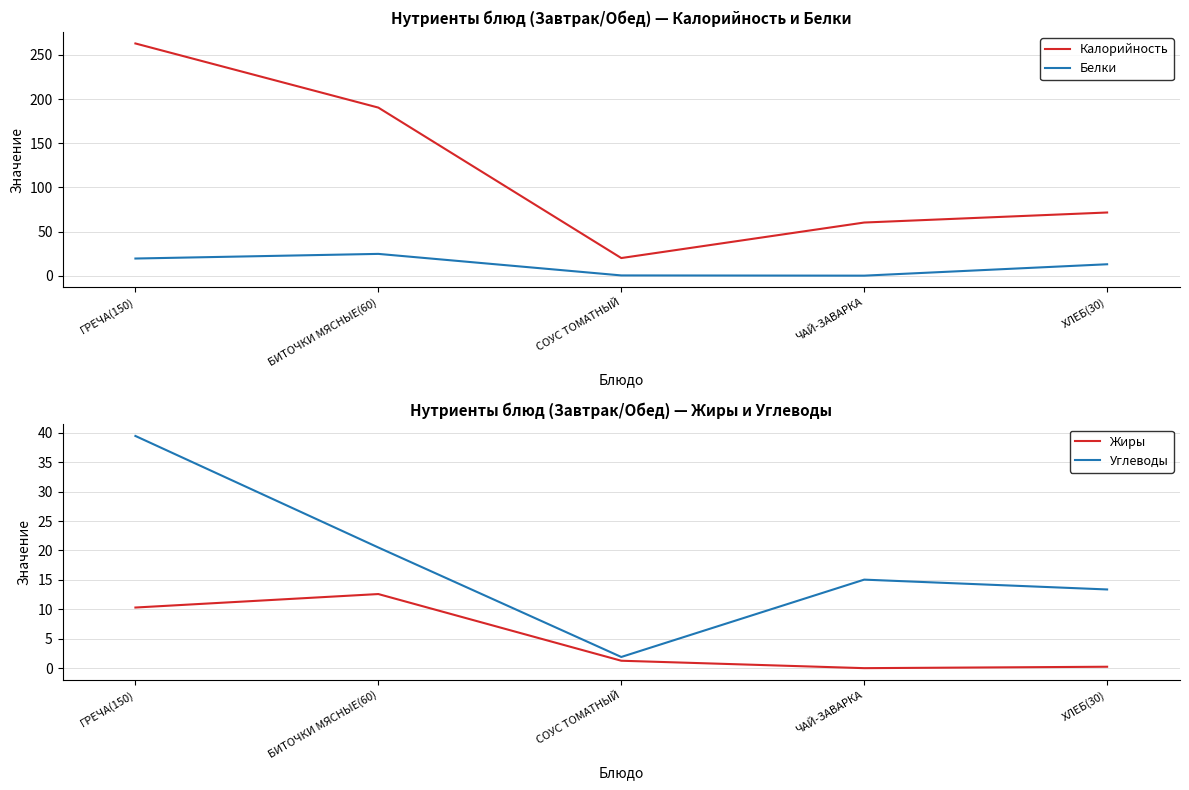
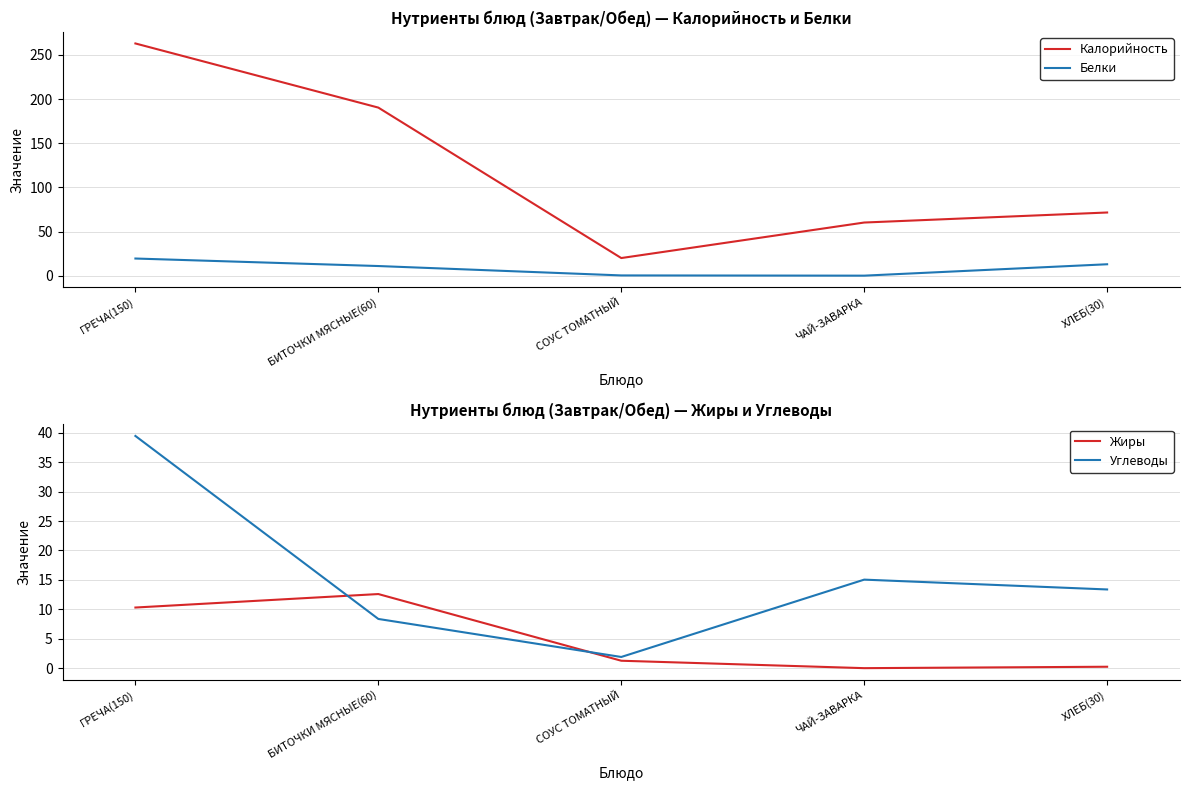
  {
    "Нутриенты блюд (Завтрак/Обед) — Калорийность и Белки": {
      "Калорийность": {
        "ГРЕЧА(150)": 260,
        "БИТОЧКИ МЯСНЫЕ(60)": 190,
        "СОУС ТОМАТНЫЙ": 20,
        "ЧАЙ-ЗАВАРКА": 60,
        "ХЛЕБ(30)": 70
      },
      "Белки": {
        "ГРЕЧА(150)": 20,
-       "БИТОЧКИ МЯСНЫЕ(60)": 20,
+       "БИТОЧКИ МЯСНЫЕ(60)": 10,
        "СОУС ТОМАТНЫЙ": 0,
        "ЧАЙ-ЗАВАРКА": 0,
        "ХЛЕБ(30)": 10
      }
    },
    "Нутриенты блюд (Завтрак/Обед) — Жиры и Углеводы": {
      "Жиры": {
        "ГРЕЧА(150)": 10,
        "БИТОЧКИ МЯСНЫЕ(60)": 13,
        "СОУС ТОМАТНЫЙ": 1,
        "ЧАЙ-ЗАВАРКА": 0,
        "ХЛЕБ(30)": 0
      },
      "Углеводы": {
        "ГРЕЧА(150)": 39,
-       "БИТОЧКИ МЯСНЫЕ(60)": 21,
+       "БИТОЧКИ МЯСНЫЕ(60)": 8,
        "СОУС ТОМАТНЫЙ": 2,
        "ЧАЙ-ЗАВАРКА": 15,
        "ХЛЕБ(30)": 13
      }
    }
  }
